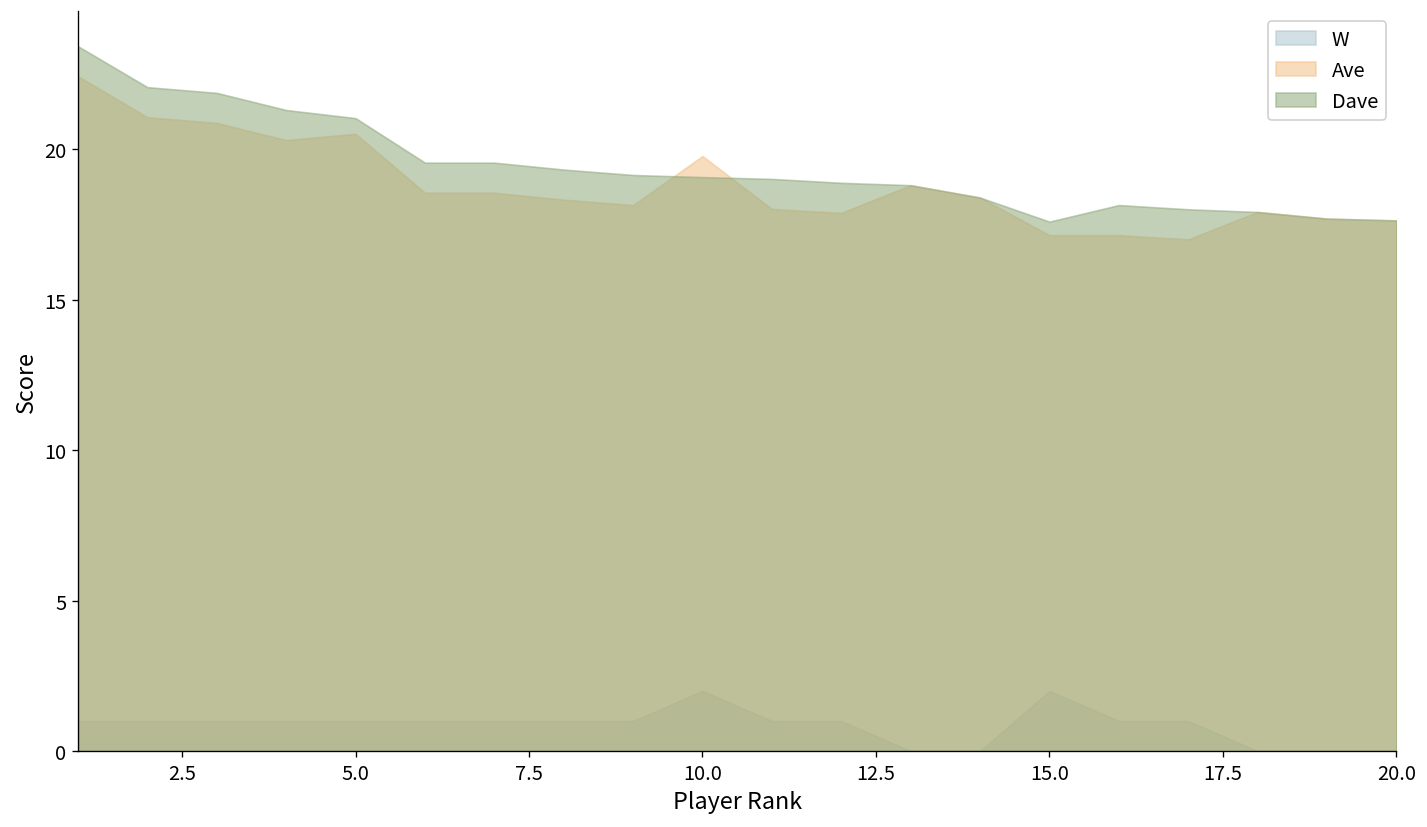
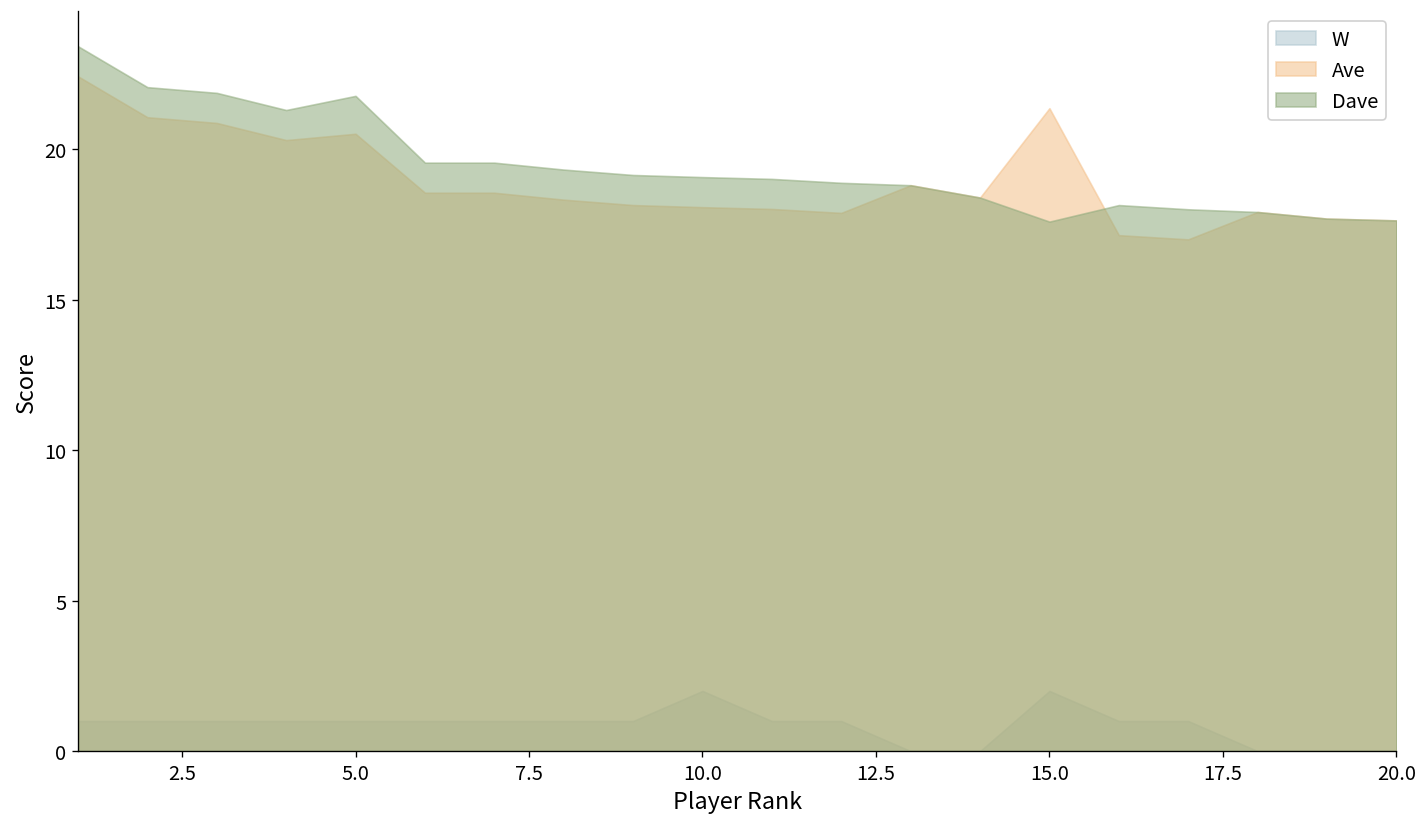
  {
    "W": {
      "5.0": 1.0,
      "10.0": 2.0,
      "15.0": 2.0,
      "20.0": 0.0
    },
    "Ave": {
      "5.0": 20.5,
-     "10.0": 19.8,
-     "15.0": 17.2
+     "10.0": 18.1,
+     "15.0": 21.4
    },
    "Dave": {
-     "5.0": 21.0,
+     "5.0": 21.8,
      "10.0": 19.1,
      "15.0": 17.6
    }
  }
